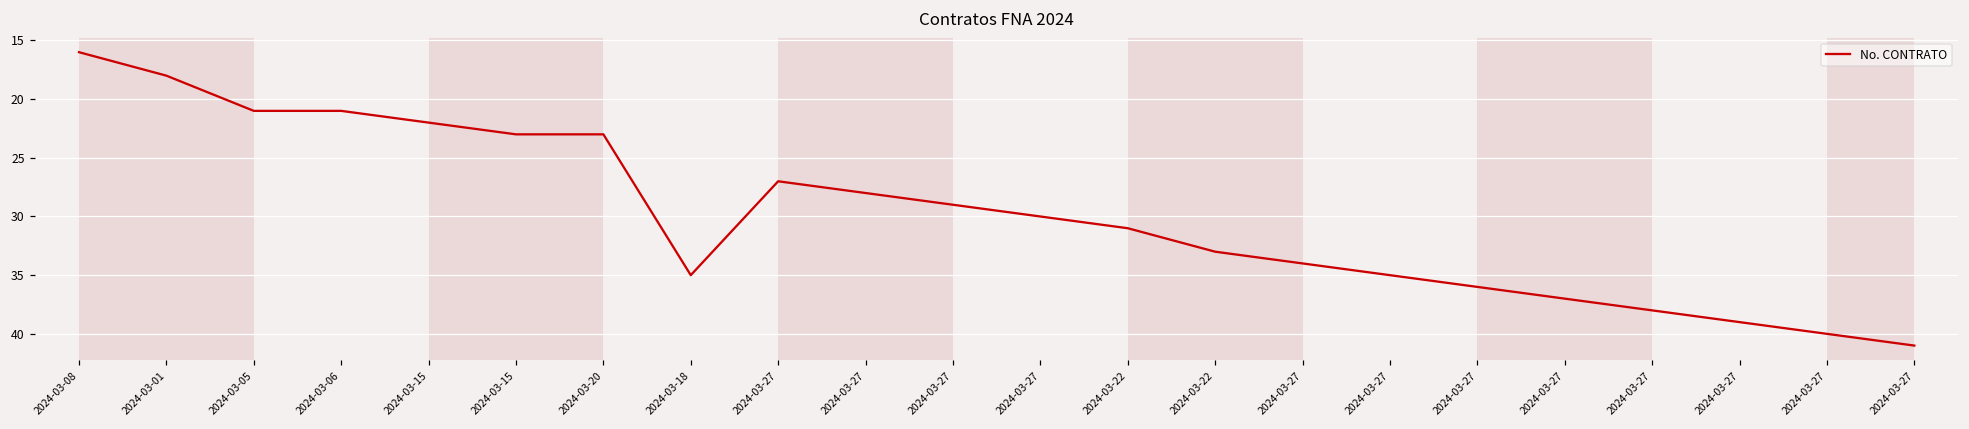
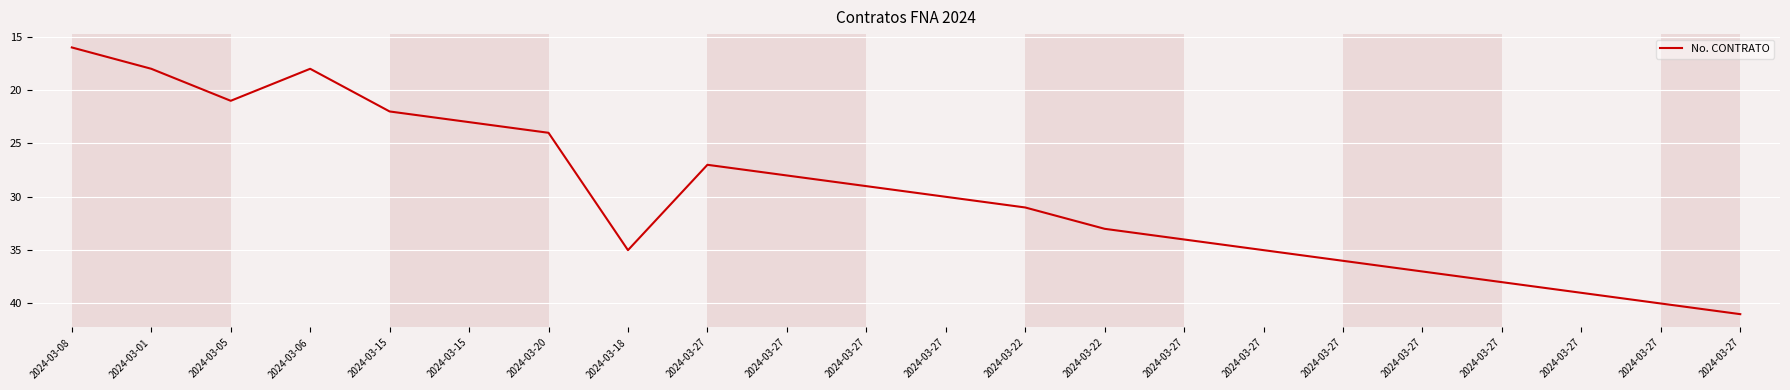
  {
    "2024-03-08": 16,
    "2024-03-01": 18,
    "2024-03-05": 21,
-   "2024-03-06": 21,
-   "2024-03-20": 23,
+   "2024-03-06": 18,
+   "2024-03-20": 24,
    "2024-03-18": 35
  }
